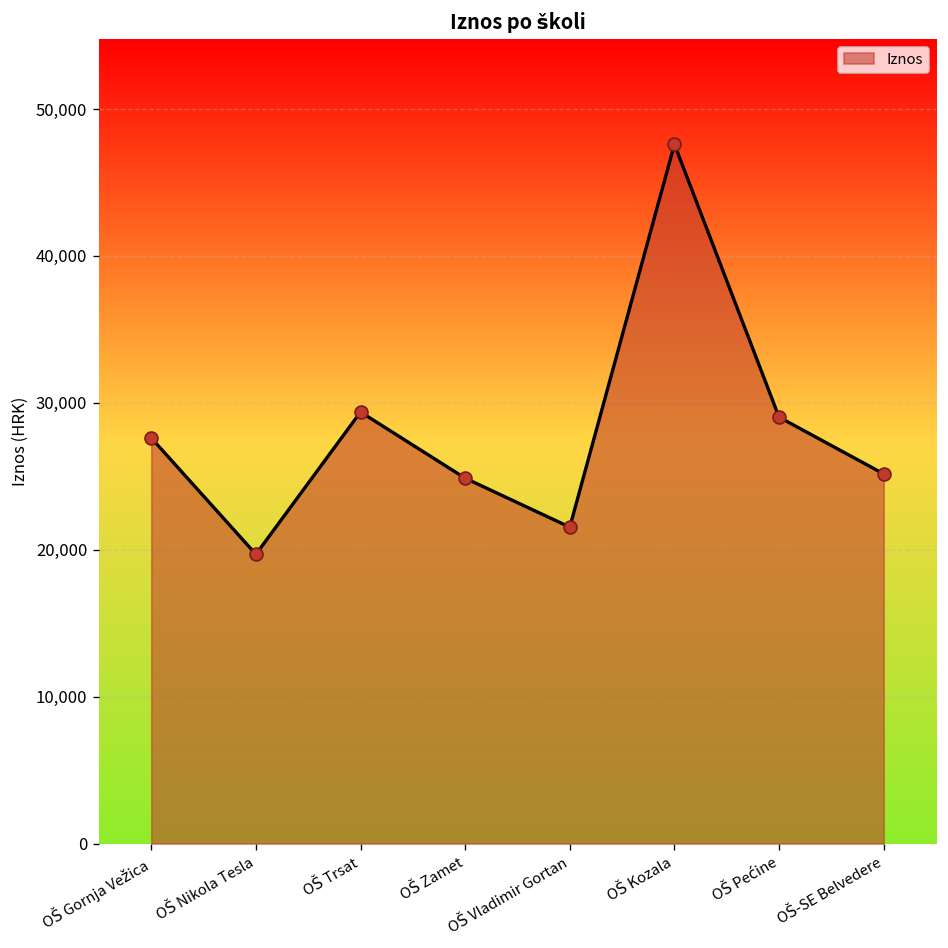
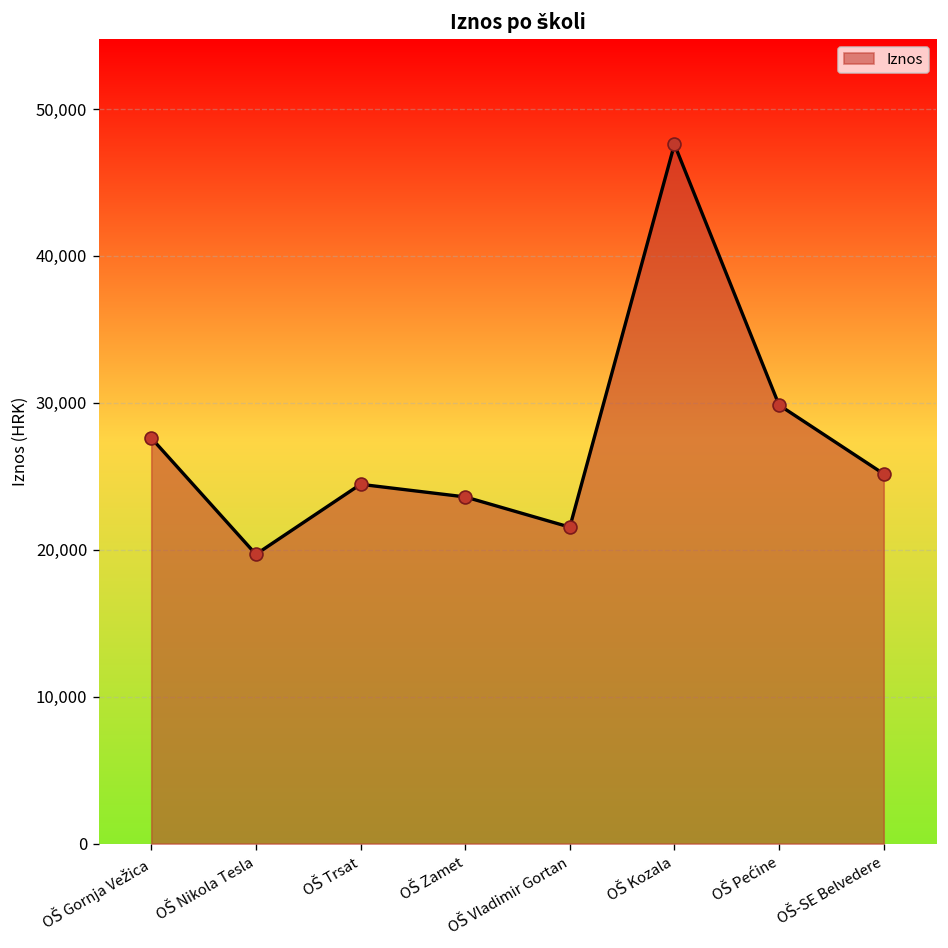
  {
    "OŠ Gornja Vežica": "27,600",
    "OŠ Nikola Tesla": "19,700",
-   "OŠ Trsat": "29,400",
-   "OŠ Zamet": "24,900",
+   "OŠ Trsat": "24,500",
+   "OŠ Zamet": "23,600",
    "OŠ Vladimir Gortan": "21,500",
    "OŠ Kozala": "47,600",
-   "OŠ Pećine": "29,000",
+   "OŠ Pećine": "29,800",
    "OŠ-SE Belvedere": "25,200"
  }
